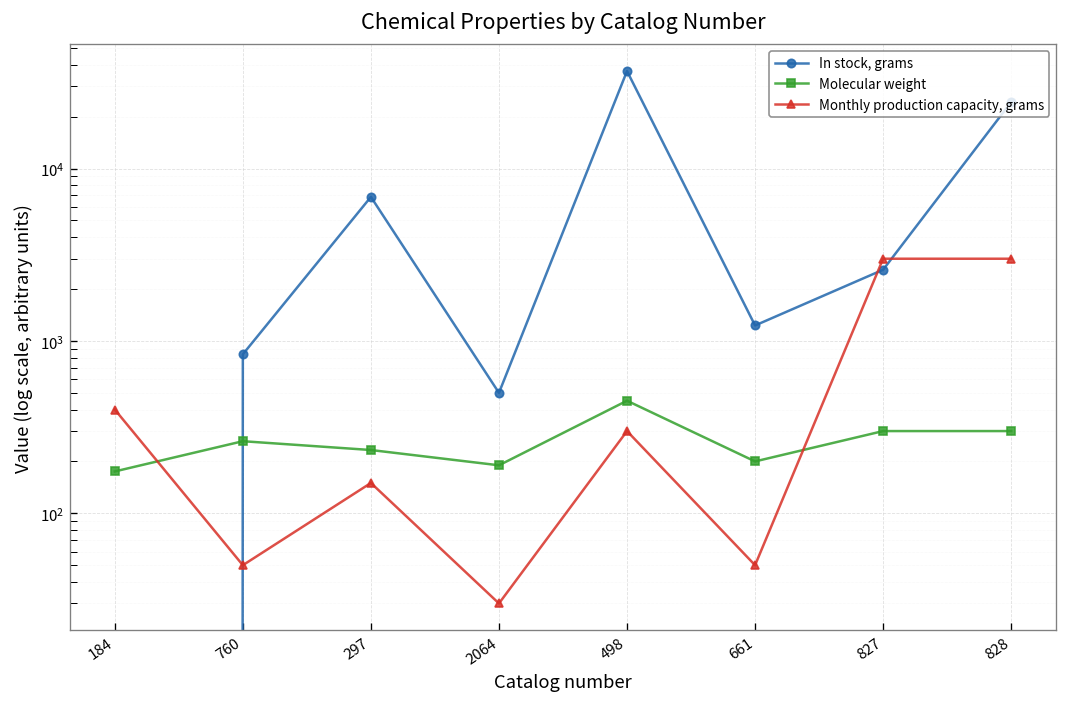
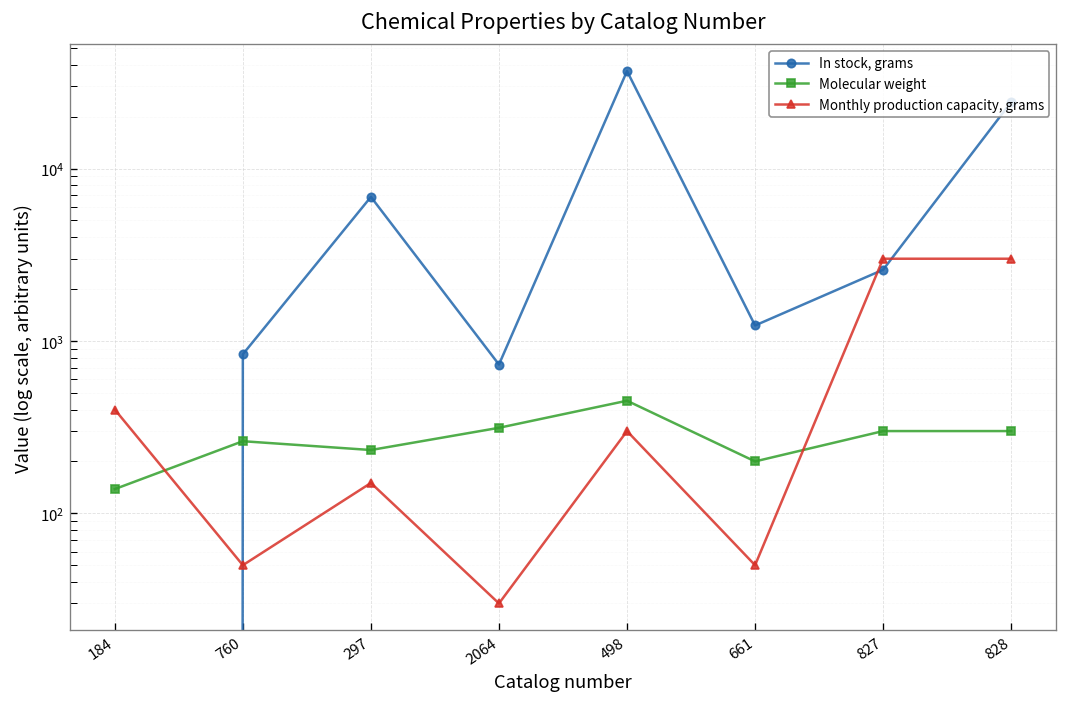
  {
    "In stock, grams": {
      "760": 800,
      "297": 7000,
-     "2064": 500,
+     "2064": 700,
      "498": 37000,
      "661": 1200,
      "827": 2600
    },
    "Molecular weight": {
-     "184": 170,
+     "184": 140,
      "760": 260,
      "297": 230,
-     "2064": 190,
+     "2064": 310,
      "498": 450,
      "661": 200,
      "827": 300,
      "828": 300
    },
    "Monthly production capacity, grams": {
      "184": 400,
      "760": 50,
      "297": 150,
      "2064": 30,
      "498": 300,
      "661": 50,
      "827": 3000,
      "828": 3000
    }
  }
